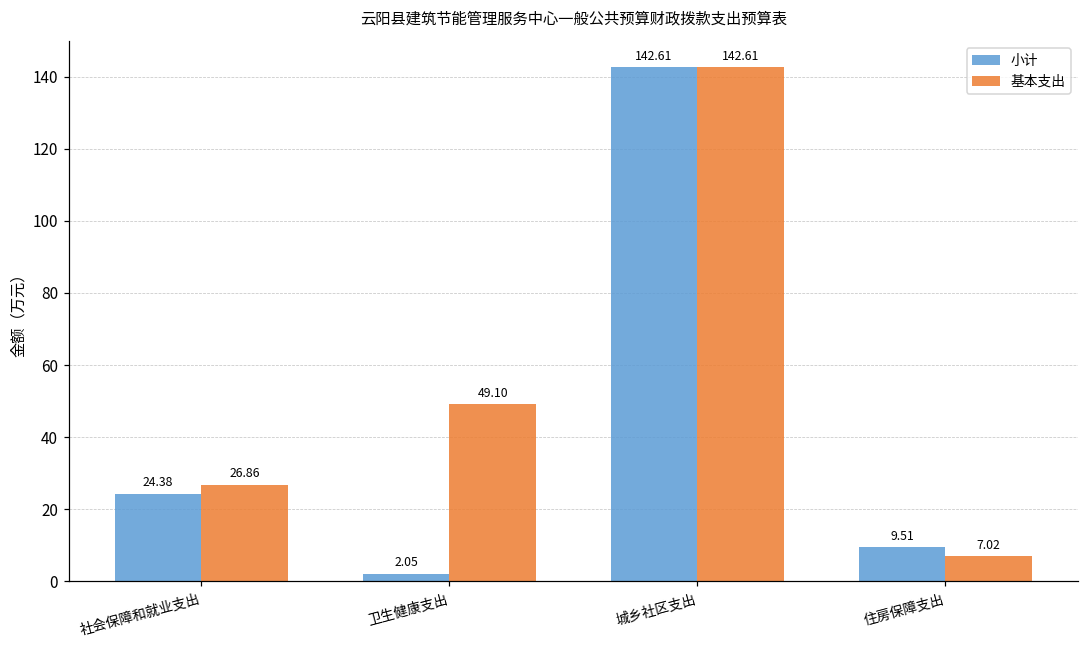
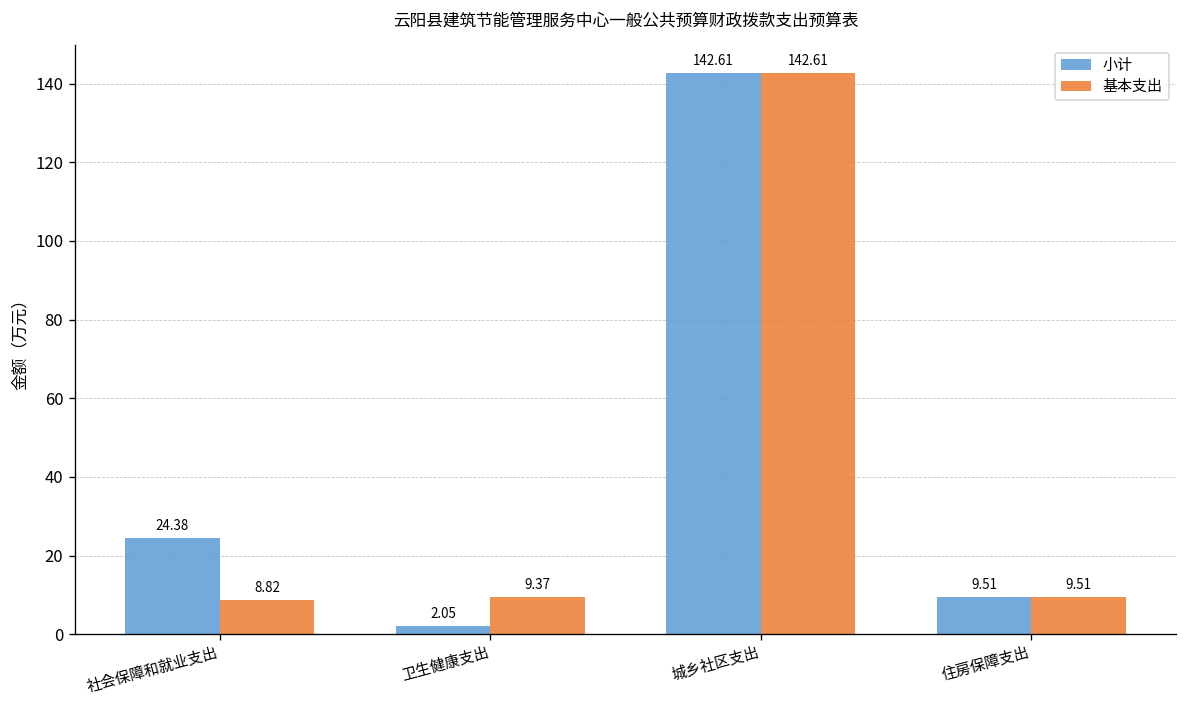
  {
    "小计": {
      "社会保障和就业支出": 24.38,
      "卫生健康支出": 2.05,
      "城乡社区支出": 142.61,
      "住房保障支出": 9.51
    },
    "基本支出": {
-     "社会保障和就业支出": 26.86,
-     "卫生健康支出": 49.10,
+     "社会保障和就业支出": 8.82,
+     "卫生健康支出": 9.37,
      "城乡社区支出": 142.61,
-     "住房保障支出": 7.02
+     "住房保障支出": 9.51
    }
  }
